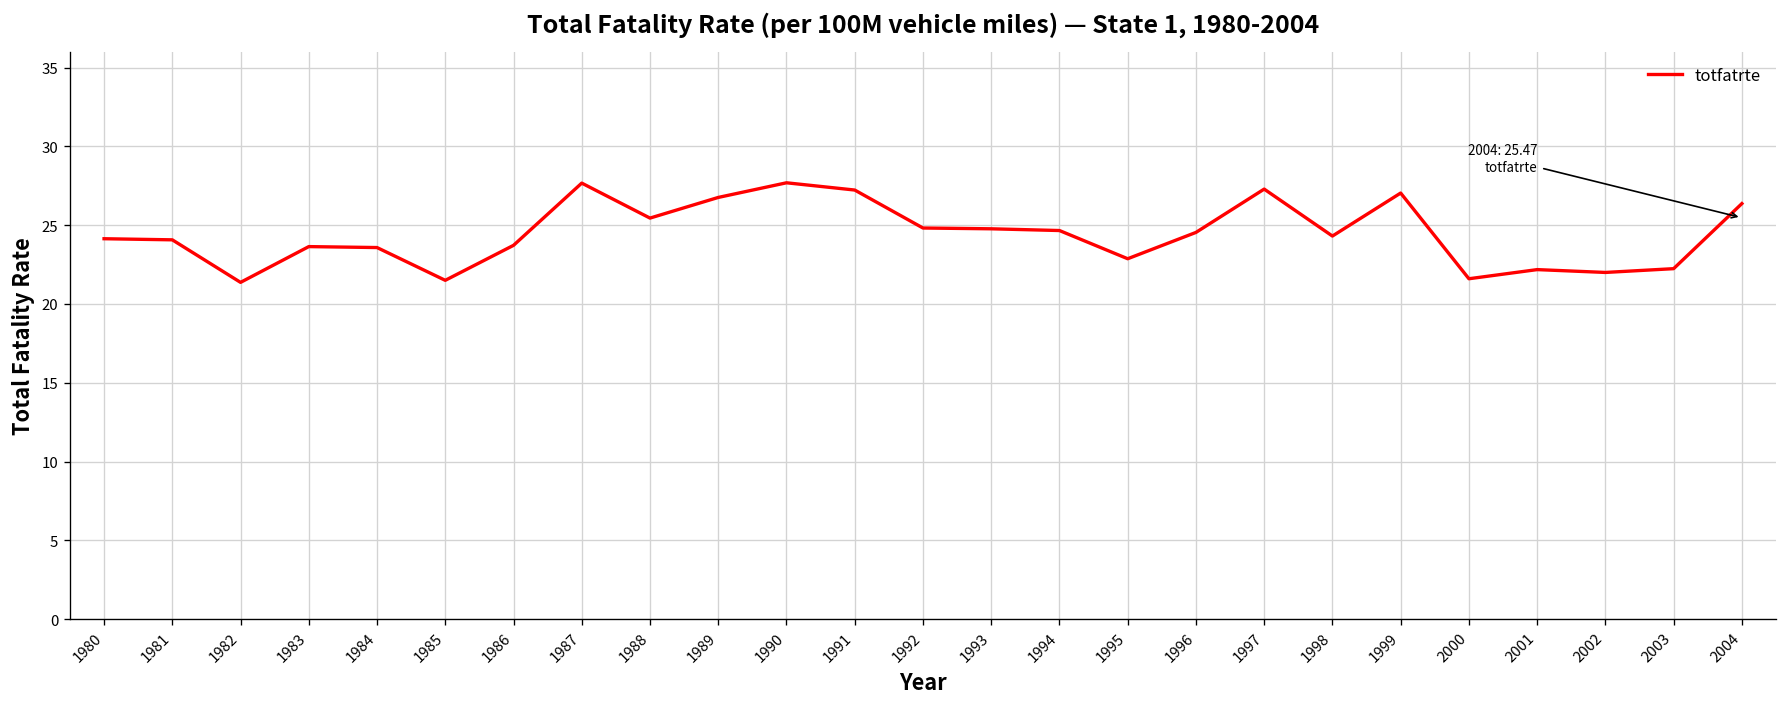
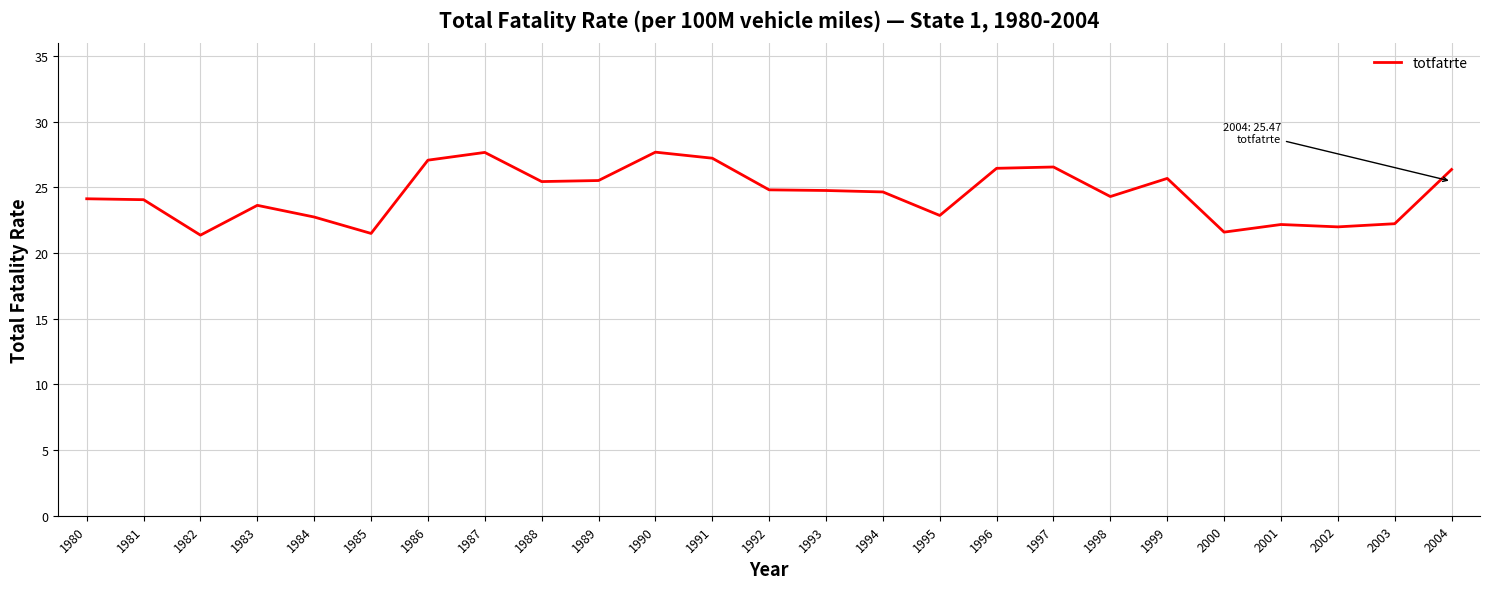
  {
    "1980": 24.1,
    "1981": 24.1,
    "1982": 21.4,
    "1983": 23.6,
-   "1984": 23.6,
+   "1984": 22.8,
    "1985": 21.5,
-   "1986": 23.7,
+   "1986": 27.1,
    "1987": 27.7,
    "1988": 25.5,
-   "1989": 26.8,
+   "1989": 25.5,
    "1990": 27.7,
    "1991": 27.2,
    "1992": 24.8,
    "1993": 24.8,
    "1994": 24.7,
    "1995": 22.9,
-   "1996": 24.5,
-   "1997": 27.3,
+   "1996": 26.5,
+   "1997": 26.6,
    "1998": 24.3,
-   "1999": 27.0,
+   "1999": 25.7,
    "2000": 21.6,
    "2001": 22.2,
    "2002": 22.0,
    "2003": 22.2
  }
